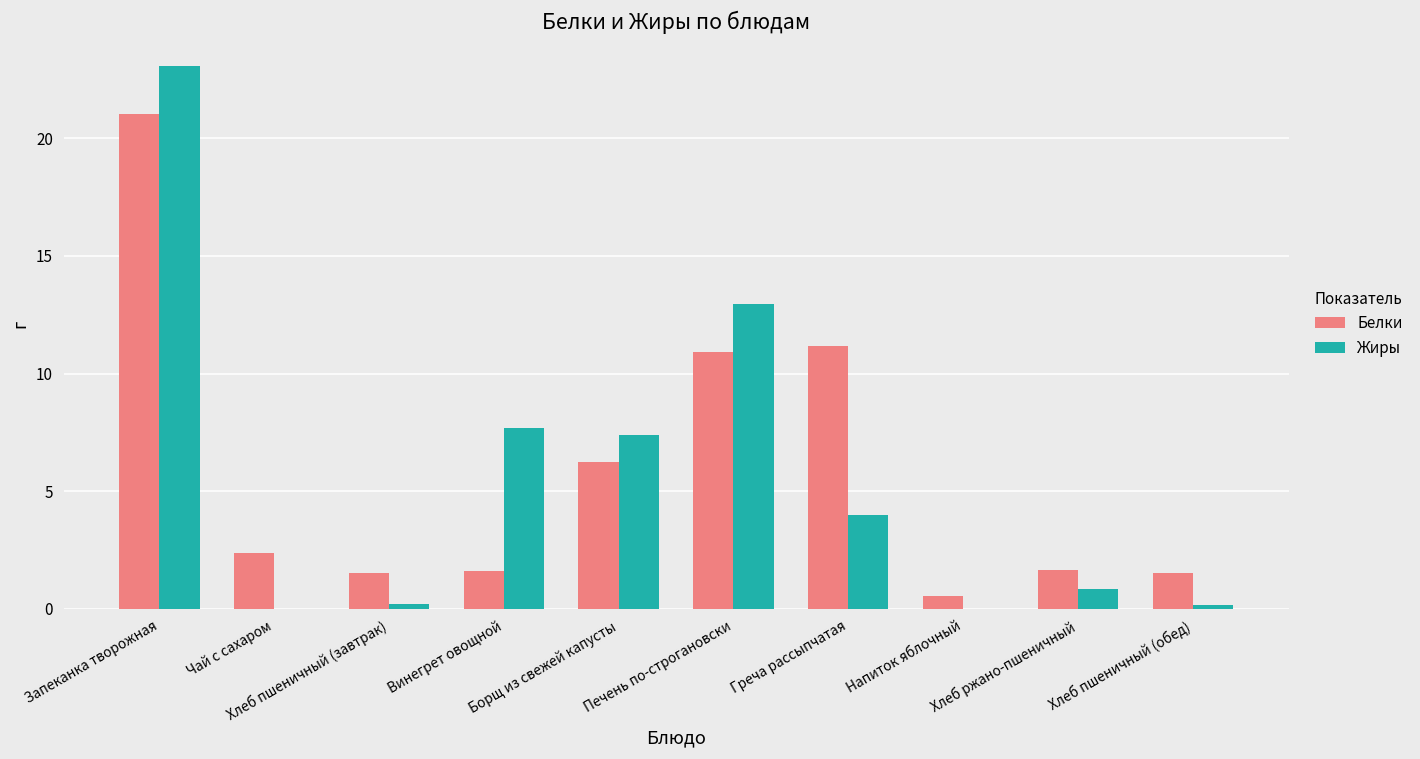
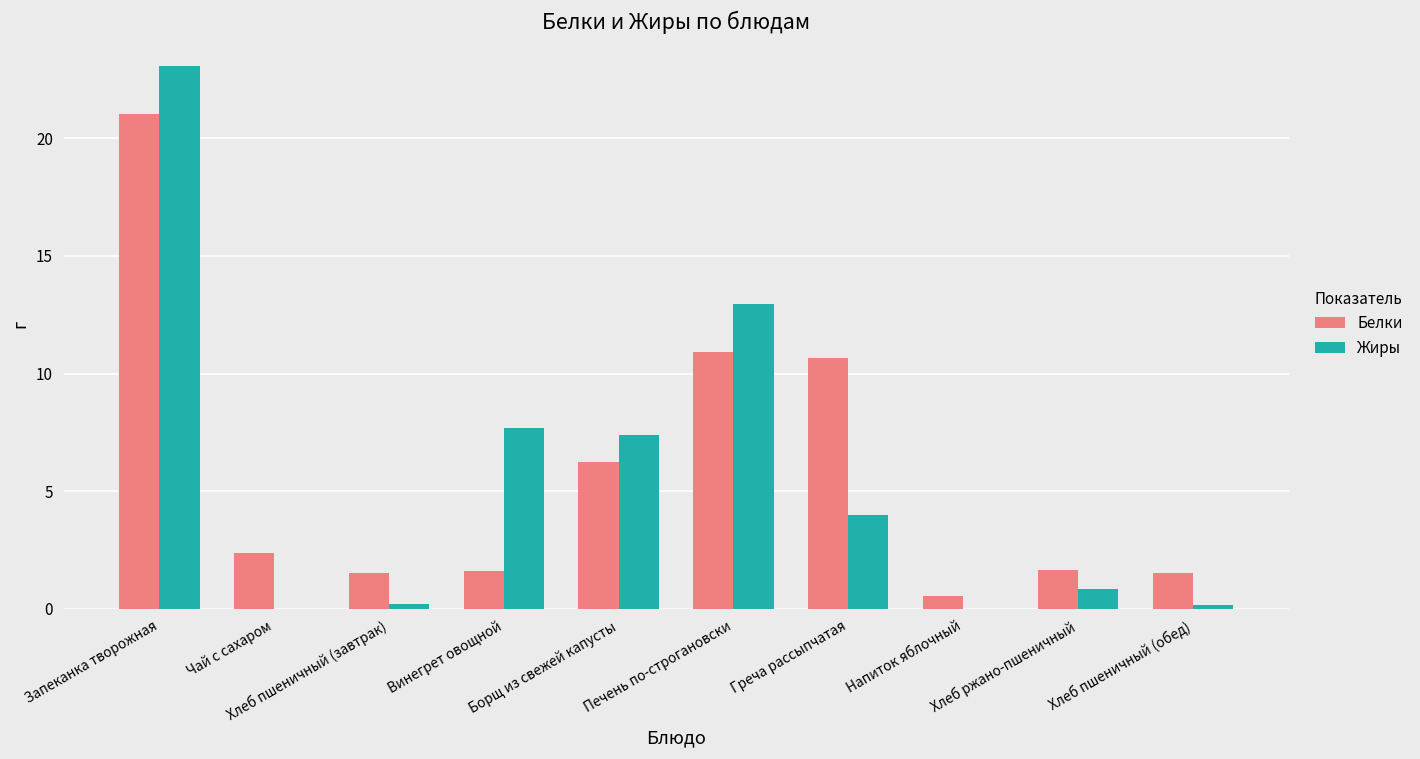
  {
    "Белки": {
      "Запеканка творожная": 21.0,
      "Чай с сахаром": 2.4,
      "Хлеб пшеничный (завтрак)": 1.5,
      "Винегрет овощной": 1.6,
      "Борщ из свежей капусты": 6.3,
      "Печень по-строгановски": 10.9,
-     "Греча рассыпчатая": 11.2,
+     "Греча рассыпчатая": 10.7,
      "Напиток яблочный": 0.6,
      "Хлеб ржано-пшеничный": 1.7,
      "Хлеб пшеничный (обед)": 1.5
    },
    "Жиры": {
      "Запеканка творожная": 23.1,
      "Чай с сахаром": 0.0,
      "Хлеб пшеничный (завтрак)": 0.2,
      "Винегрет овощной": 7.7,
      "Борщ из свежей капусты": 7.4,
      "Печень по-строгановски": 13.0,
      "Греча рассыпчатая": 4.0,
      "Напиток яблочный": 0.0,
      "Хлеб ржано-пшеничный": 0.8,
      "Хлеб пшеничный (обед)": 0.2
    }
  }
